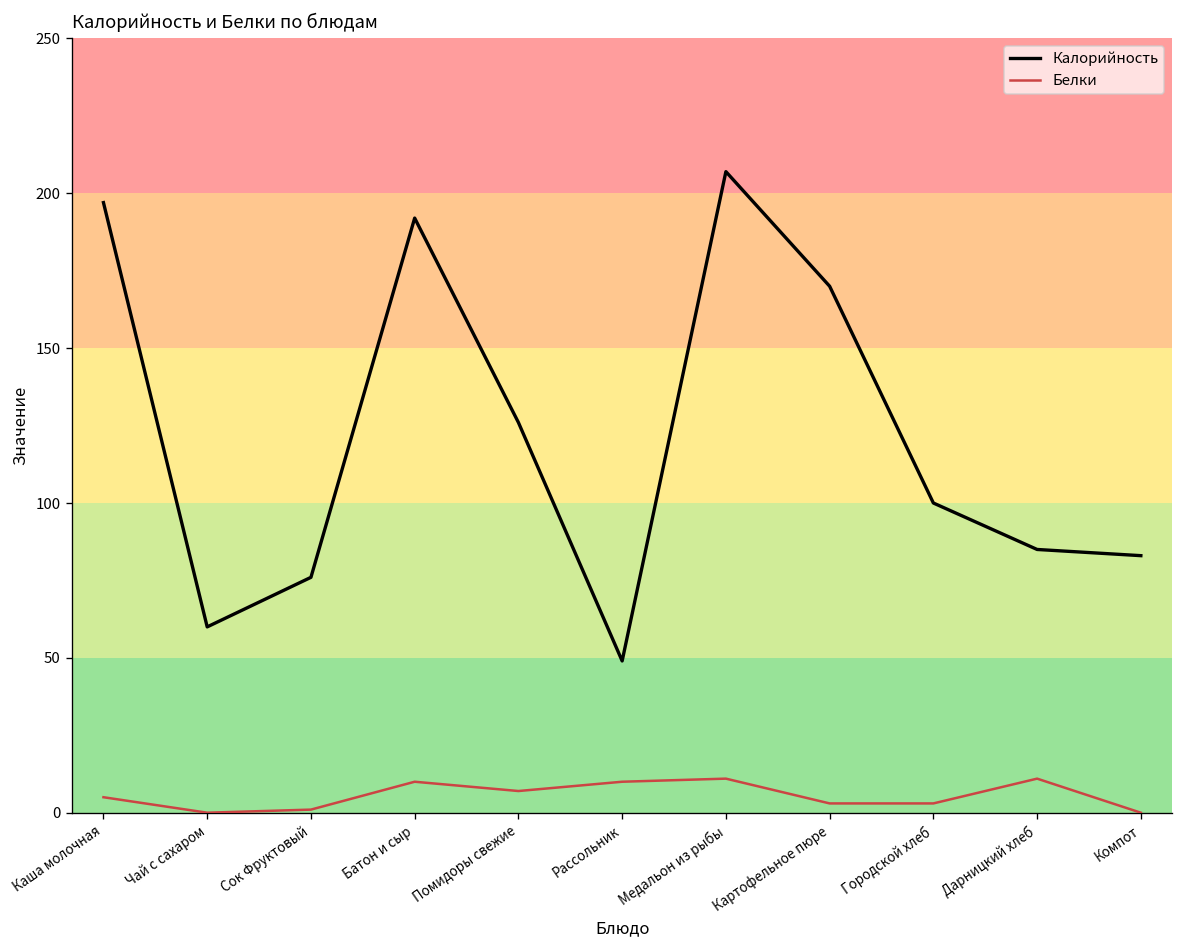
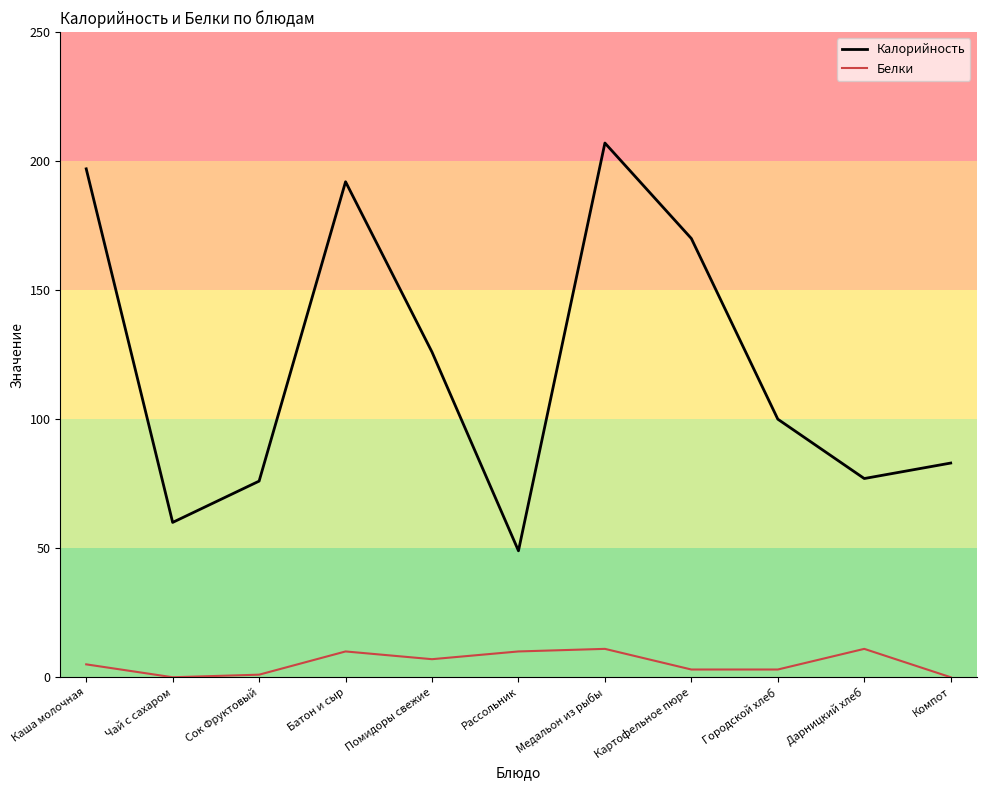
  {
    "Калорийность": {
      "Каша молочная": 197,
      "Чай с сахаром": 60,
      "Сок Фруктовый": 76,
      "Батон и сыр": 192,
      "Помидоры свежие": 126,
      "Рассольник": 49,
      "Медальон из рыбы": 207,
      "Картофельное пюре": 170,
      "Городской хлеб": 100,
-     "Дарницкий хлеб": 85,
+     "Дарницкий хлеб": 77,
      "Компот": 83
    },
    "Белки": {
      "Каша молочная": 5,
      "Чай с сахаром": 0,
      "Сок Фруктовый": 1,
      "Батон и сыр": 10,
      "Помидоры свежие": 7,
      "Рассольник": 10,
      "Медальон из рыбы": 11,
      "Картофельное пюре": 3,
      "Городской хлеб": 3,
      "Дарницкий хлеб": 11,
      "Компот": 0
    }
  }
